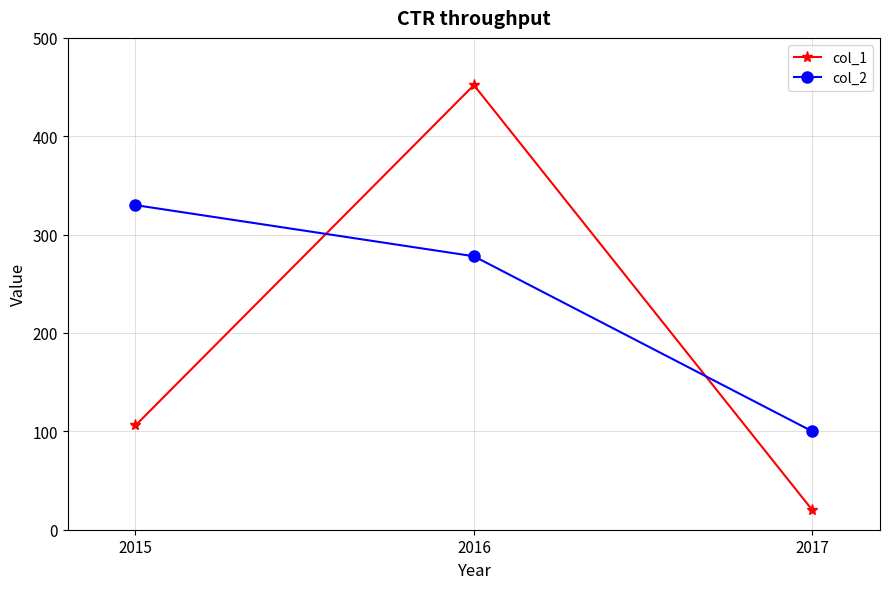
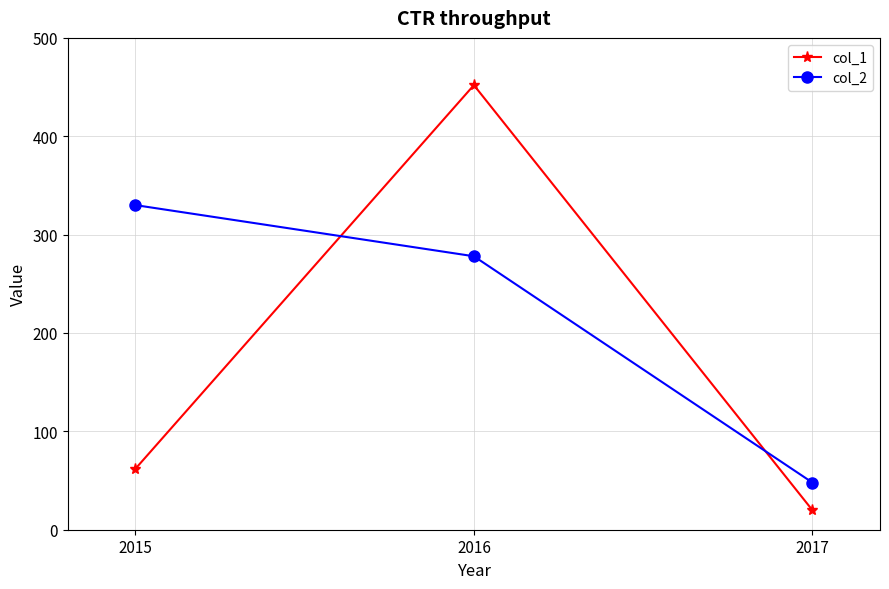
  {
    "col_1": {
-     "2015": 110,
+     "2015": 60,
      "2016": 450,
      "2017": 20
    },
    "col_2": {
      "2015": 330,
      "2016": 280,
-     "2017": 100
+     "2017": 50
    }
  }
